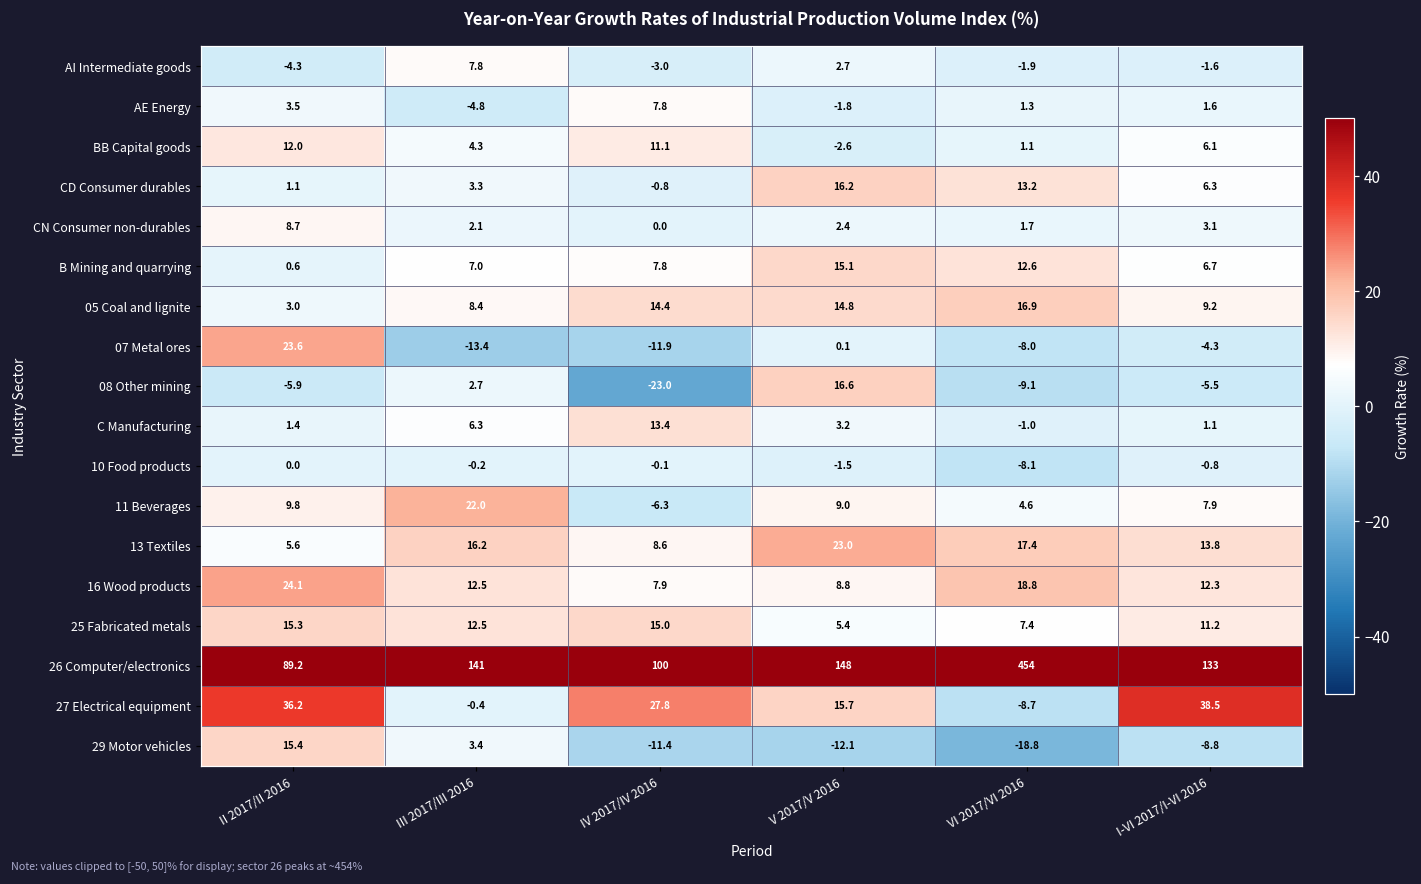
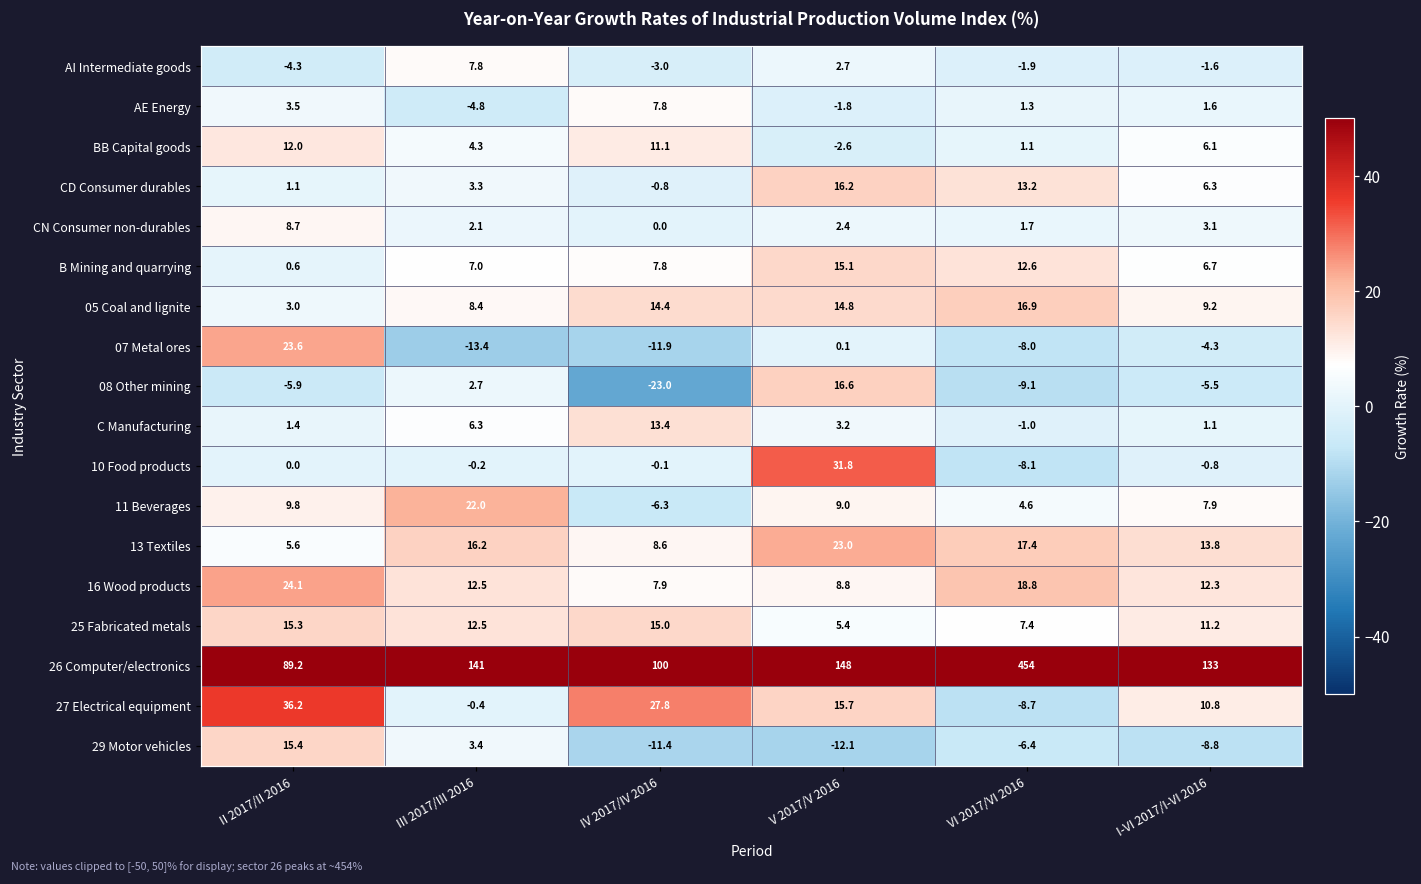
  {
    "AI Intermediate goods": {
      "II 2017/II 2016": -4.3,
      "III 2017/III 2016": 7.8,
      "IV 2017/IV 2016": -3.0,
      "V 2017/V 2016": 2.7,
      "VI 2017/VI 2016": -1.9,
      "I-VI 2017/I-VI 2016": -1.6
    },
    "AE Energy": {
      "II 2017/II 2016": 3.5,
      "III 2017/III 2016": -4.8,
      "IV 2017/IV 2016": 7.8,
      "V 2017/V 2016": -1.8,
      "VI 2017/VI 2016": 1.3,
      "I-VI 2017/I-VI 2016": 1.6
    },
    "BB Capital goods": {
      "II 2017/II 2016": 12.0,
      "III 2017/III 2016": 4.3,
      "IV 2017/IV 2016": 11.1,
      "V 2017/V 2016": -2.6,
      "VI 2017/VI 2016": 1.1,
      "I-VI 2017/I-VI 2016": 6.1
    },
    "CD Consumer durables": {
      "II 2017/II 2016": 1.1,
      "III 2017/III 2016": 3.3,
      "IV 2017/IV 2016": -0.8,
      "V 2017/V 2016": 16.2,
      "VI 2017/VI 2016": 13.2,
      "I-VI 2017/I-VI 2016": 6.3
    },
    "CN Consumer non-durables": {
      "II 2017/II 2016": 8.7,
      "III 2017/III 2016": 2.1,
      "IV 2017/IV 2016": 0.0,
      "V 2017/V 2016": 2.4,
      "VI 2017/VI 2016": 1.7,
      "I-VI 2017/I-VI 2016": 3.1
    },
    "B Mining and quarrying": {
      "II 2017/II 2016": 0.6,
      "III 2017/III 2016": 7.0,
      "IV 2017/IV 2016": 7.8,
      "V 2017/V 2016": 15.1,
      "VI 2017/VI 2016": 12.6,
      "I-VI 2017/I-VI 2016": 6.7
    },
    "05 Coal and lignite": {
      "II 2017/II 2016": 3.0,
      "III 2017/III 2016": 8.4,
      "IV 2017/IV 2016": 14.4,
      "V 2017/V 2016": 14.8,
      "VI 2017/VI 2016": 16.9,
      "I-VI 2017/I-VI 2016": 9.2
    },
    "07 Metal ores": {
      "II 2017/II 2016": 23.6,
      "III 2017/III 2016": -13.4,
      "IV 2017/IV 2016": -11.9,
      "V 2017/V 2016": 0.1,
      "VI 2017/VI 2016": -8.0,
      "I-VI 2017/I-VI 2016": -4.3
    },
    "08 Other mining": {
      "II 2017/II 2016": -5.9,
      "III 2017/III 2016": 2.7,
      "IV 2017/IV 2016": -23.0,
      "V 2017/V 2016": 16.6,
      "VI 2017/VI 2016": -9.1,
      "I-VI 2017/I-VI 2016": -5.5
    },
    "C Manufacturing": {
      "II 2017/II 2016": 1.4,
      "III 2017/III 2016": 6.3,
      "IV 2017/IV 2016": 13.4,
      "V 2017/V 2016": 3.2,
      "VI 2017/VI 2016": -1.0,
      "I-VI 2017/I-VI 2016": 1.1
    },
    "10 Food products": {
      "II 2017/II 2016": 0.0,
      "III 2017/III 2016": -0.2,
      "IV 2017/IV 2016": -0.1,
-     "V 2017/V 2016": -1.5,
+     "V 2017/V 2016": 31.8,
      "VI 2017/VI 2016": -8.1,
      "I-VI 2017/I-VI 2016": -0.8
    },
    "11 Beverages": {
      "II 2017/II 2016": 9.8,
      "III 2017/III 2016": 22.0,
      "IV 2017/IV 2016": -6.3,
      "V 2017/V 2016": 9.0,
      "VI 2017/VI 2016": 4.6,
      "I-VI 2017/I-VI 2016": 7.9
    },
    "13 Textiles": {
      "II 2017/II 2016": 5.6,
      "III 2017/III 2016": 16.2,
      "IV 2017/IV 2016": 8.6,
      "V 2017/V 2016": 23.0,
      "VI 2017/VI 2016": 17.4,
      "I-VI 2017/I-VI 2016": 13.8
    },
    "16 Wood products": {
      "II 2017/II 2016": 24.1,
      "III 2017/III 2016": 12.5,
      "IV 2017/IV 2016": 7.9,
      "V 2017/V 2016": 8.8,
      "VI 2017/VI 2016": 18.8,
      "I-VI 2017/I-VI 2016": 12.3
    },
    "25 Fabricated metals": {
      "II 2017/II 2016": 15.3,
      "III 2017/III 2016": 12.5,
      "IV 2017/IV 2016": 15.0,
      "V 2017/V 2016": 5.4,
      "VI 2017/VI 2016": 7.4,
      "I-VI 2017/I-VI 2016": 11.2
    },
    "26 Computer/electronics": {
      "II 2017/II 2016": 89.2,
      "III 2017/III 2016": 141,
      "IV 2017/IV 2016": 100,
      "V 2017/V 2016": 148,
      "VI 2017/VI 2016": 454,
      "I-VI 2017/I-VI 2016": 133
    },
    "27 Electrical equipment": {
      "II 2017/II 2016": 36.2,
      "III 2017/III 2016": -0.4,
      "IV 2017/IV 2016": 27.8,
      "V 2017/V 2016": 15.7,
      "VI 2017/VI 2016": -8.7,
-     "I-VI 2017/I-VI 2016": 38.5
+     "I-VI 2017/I-VI 2016": 10.8
    },
    "29 Motor vehicles": {
      "II 2017/II 2016": 15.4,
      "III 2017/III 2016": 3.4,
      "IV 2017/IV 2016": -11.4,
      "V 2017/V 2016": -12.1,
-     "VI 2017/VI 2016": -18.8,
+     "VI 2017/VI 2016": -6.4,
      "I-VI 2017/I-VI 2016": -8.8
    }
  }
